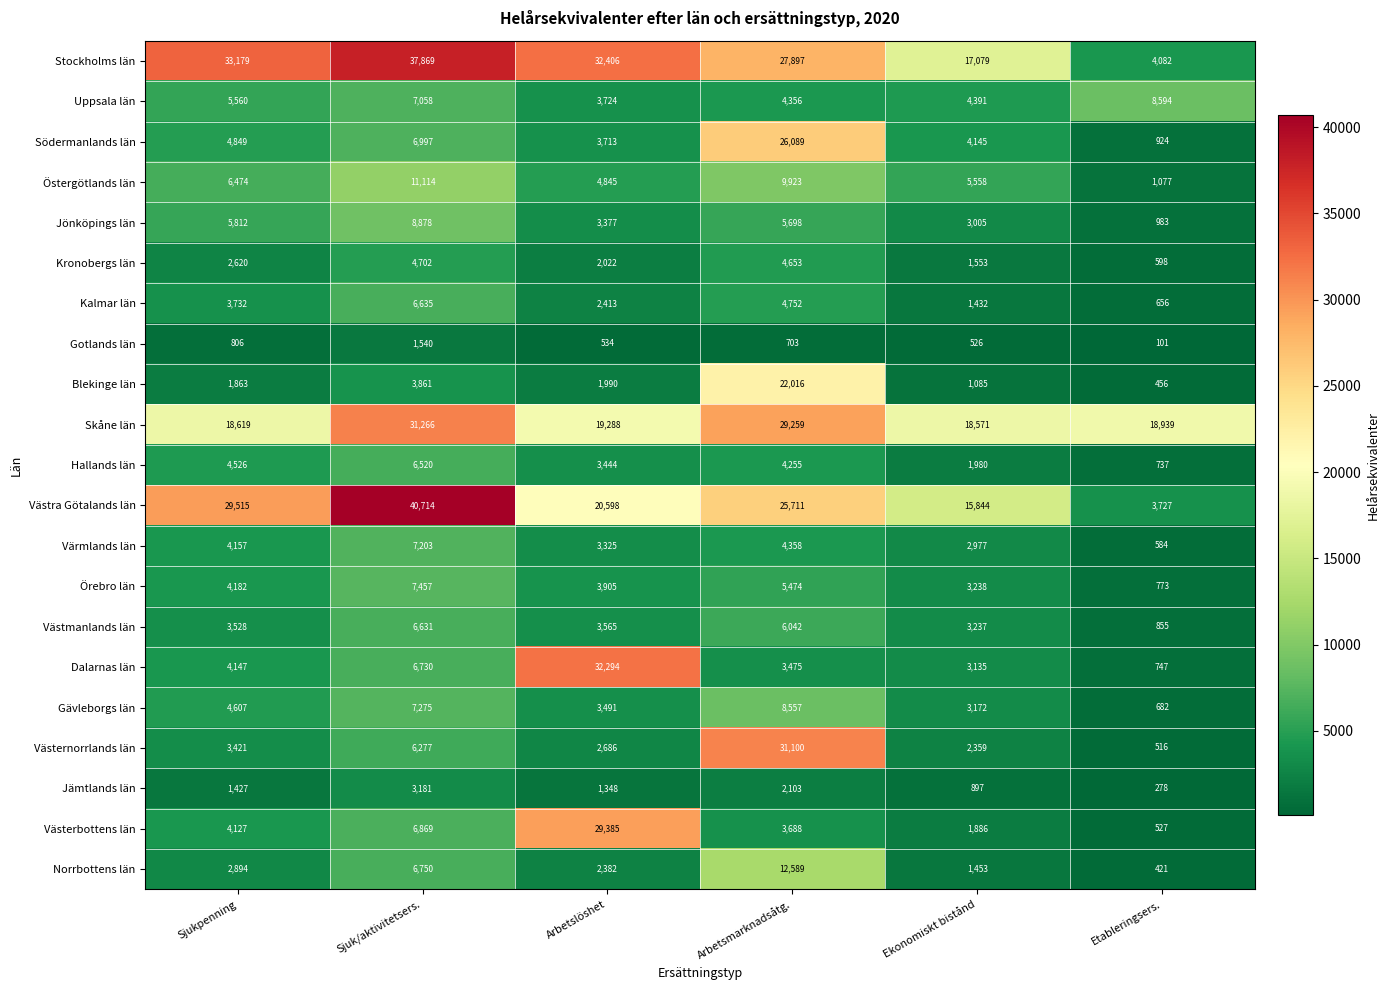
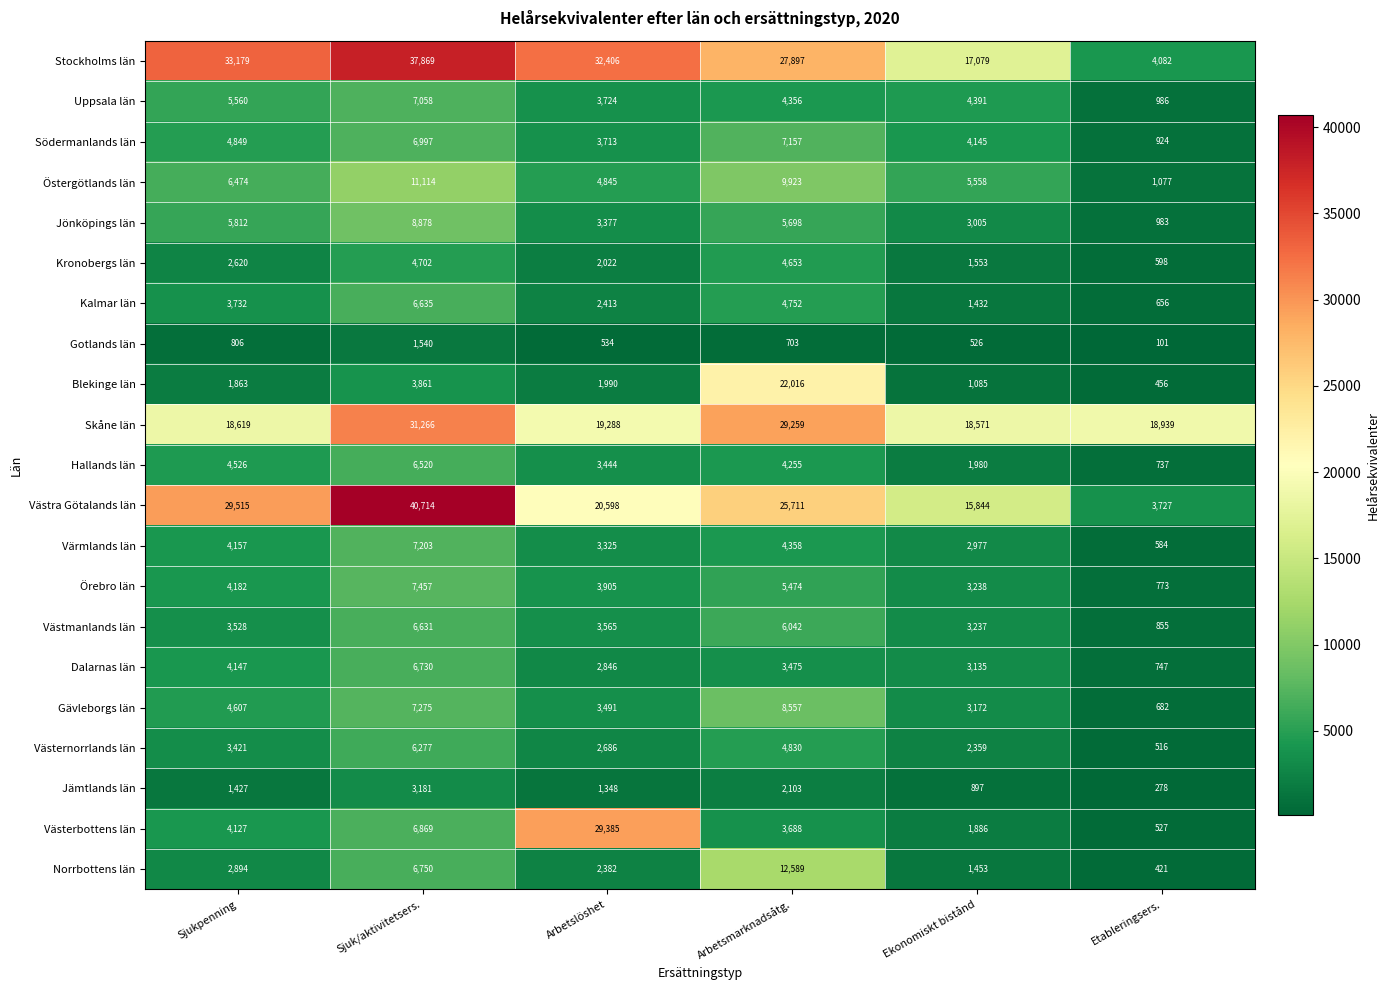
  {
    "Stockholms län": {
      "Sjukpenning": "33,179",
      "Sjuk/aktivitetsers.": "37,869",
      "Arbetslöshet": "32,406",
      "Arbetsmarknadsåtg.": "27,897",
      "Ekonomiskt bistånd": "17,079",
      "Etableringsers.": "4,082"
    },
    "Uppsala län": {
      "Sjukpenning": "5,560",
      "Sjuk/aktivitetsers.": "7,058",
      "Arbetslöshet": "3,724",
      "Arbetsmarknadsåtg.": "4,356",
      "Ekonomiskt bistånd": "4,391",
-     "Etableringsers.": "8,594"
+     "Etableringsers.": "986"
    },
    "Södermanlands län": {
      "Sjukpenning": "4,849",
      "Sjuk/aktivitetsers.": "6,997",
      "Arbetslöshet": "3,713",
-     "Arbetsmarknadsåtg.": "26,089",
+     "Arbetsmarknadsåtg.": "7,157",
      "Ekonomiskt bistånd": "4,145",
      "Etableringsers.": "924"
    },
    "Östergötlands län": {
      "Sjukpenning": "6,474",
      "Sjuk/aktivitetsers.": "11,114",
      "Arbetslöshet": "4,845",
      "Arbetsmarknadsåtg.": "9,923",
      "Ekonomiskt bistånd": "5,558",
      "Etableringsers.": "1,077"
    },
    "Jönköpings län": {
      "Sjukpenning": "5,812",
      "Sjuk/aktivitetsers.": "8,878",
      "Arbetslöshet": "3,377",
      "Arbetsmarknadsåtg.": "5,698",
      "Ekonomiskt bistånd": "3,005",
      "Etableringsers.": "983"
    },
    "Kronobergs län": {
      "Sjukpenning": "2,620",
      "Sjuk/aktivitetsers.": "4,702",
      "Arbetslöshet": "2,022",
      "Arbetsmarknadsåtg.": "4,653",
      "Ekonomiskt bistånd": "1,553",
      "Etableringsers.": "598"
    },
    "Kalmar län": {
      "Sjukpenning": "3,732",
      "Sjuk/aktivitetsers.": "6,635",
      "Arbetslöshet": "2,413",
      "Arbetsmarknadsåtg.": "4,752",
      "Ekonomiskt bistånd": "1,432",
      "Etableringsers.": "656"
    },
    "Gotlands län": {
      "Sjukpenning": "806",
      "Sjuk/aktivitetsers.": "1,540",
      "Arbetslöshet": "534",
      "Arbetsmarknadsåtg.": "703",
      "Ekonomiskt bistånd": "526",
      "Etableringsers.": "101"
    },
    "Blekinge län": {
      "Sjukpenning": "1,863",
      "Sjuk/aktivitetsers.": "3,861",
      "Arbetslöshet": "1,990",
      "Arbetsmarknadsåtg.": "22,016",
      "Ekonomiskt bistånd": "1,085",
      "Etableringsers.": "456"
    },
    "Skåne län": {
      "Sjukpenning": "18,619",
      "Sjuk/aktivitetsers.": "31,266",
      "Arbetslöshet": "19,288",
      "Arbetsmarknadsåtg.": "29,259",
      "Ekonomiskt bistånd": "18,571",
      "Etableringsers.": "18,939"
    },
    "Hallands län": {
      "Sjukpenning": "4,526",
      "Sjuk/aktivitetsers.": "6,520",
      "Arbetslöshet": "3,444",
      "Arbetsmarknadsåtg.": "4,255",
      "Ekonomiskt bistånd": "1,980",
      "Etableringsers.": "737"
    },
    "Västra Götalands län": {
      "Sjukpenning": "29,515",
      "Sjuk/aktivitetsers.": "40,714",
      "Arbetslöshet": "20,598",
      "Arbetsmarknadsåtg.": "25,711",
      "Ekonomiskt bistånd": "15,844",
      "Etableringsers.": "3,727"
    },
    "Värmlands län": {
      "Sjukpenning": "4,157",
      "Sjuk/aktivitetsers.": "7,203",
      "Arbetslöshet": "3,325",
      "Arbetsmarknadsåtg.": "4,358",
      "Ekonomiskt bistånd": "2,977",
      "Etableringsers.": "584"
    },
    "Örebro län": {
      "Sjukpenning": "4,182",
      "Sjuk/aktivitetsers.": "7,457",
      "Arbetslöshet": "3,905",
      "Arbetsmarknadsåtg.": "5,474",
      "Ekonomiskt bistånd": "3,238",
      "Etableringsers.": "773"
    },
    "Västmanlands län": {
      "Sjukpenning": "3,528",
      "Sjuk/aktivitetsers.": "6,631",
      "Arbetslöshet": "3,565",
      "Arbetsmarknadsåtg.": "6,042",
      "Ekonomiskt bistånd": "3,237",
      "Etableringsers.": "855"
    },
    "Dalarnas län": {
      "Sjukpenning": "4,147",
      "Sjuk/aktivitetsers.": "6,730",
-     "Arbetslöshet": "32,294",
+     "Arbetslöshet": "2,846",
      "Arbetsmarknadsåtg.": "3,475",
      "Ekonomiskt bistånd": "3,135",
      "Etableringsers.": "747"
    },
    "Gävleborgs län": {
      "Sjukpenning": "4,607",
      "Sjuk/aktivitetsers.": "7,275",
      "Arbetslöshet": "3,491",
      "Arbetsmarknadsåtg.": "8,557",
      "Ekonomiskt bistånd": "3,172",
      "Etableringsers.": "682"
    },
    "Västernorrlands län": {
      "Sjukpenning": "3,421",
      "Sjuk/aktivitetsers.": "6,277",
      "Arbetslöshet": "2,686",
-     "Arbetsmarknadsåtg.": "31,100",
+     "Arbetsmarknadsåtg.": "4,830",
      "Ekonomiskt bistånd": "2,359",
      "Etableringsers.": "516"
    },
    "Jämtlands län": {
      "Sjukpenning": "1,427",
      "Sjuk/aktivitetsers.": "3,181",
      "Arbetslöshet": "1,348",
      "Arbetsmarknadsåtg.": "2,103",
      "Ekonomiskt bistånd": "897",
      "Etableringsers.": "278"
    },
    "Västerbottens län": {
      "Sjukpenning": "4,127",
      "Sjuk/aktivitetsers.": "6,869",
      "Arbetslöshet": "29,385",
      "Arbetsmarknadsåtg.": "3,688",
      "Ekonomiskt bistånd": "1,886",
      "Etableringsers.": "527"
    },
    "Norrbottens län": {
      "Sjukpenning": "2,894",
      "Sjuk/aktivitetsers.": "6,750",
      "Arbetslöshet": "2,382",
      "Arbetsmarknadsåtg.": "12,589",
      "Ekonomiskt bistånd": "1,453",
      "Etableringsers.": "421"
    }
  }
